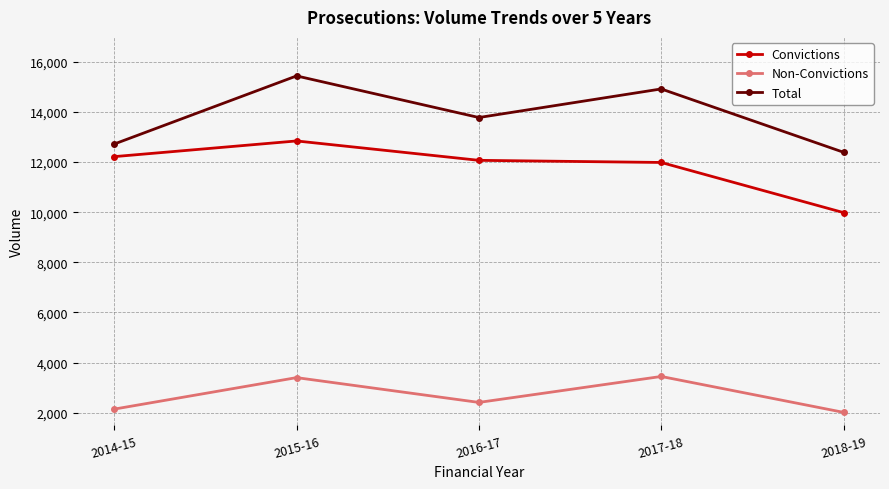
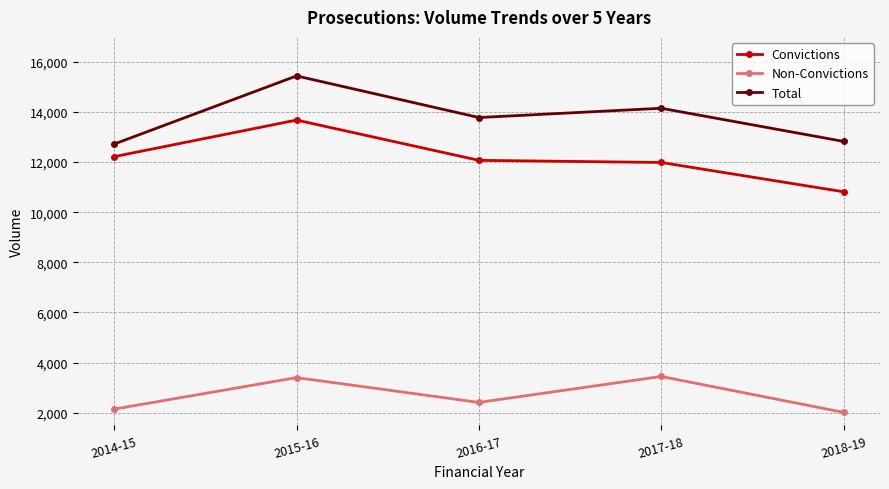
  {
    "Convictions": {
      "2014-15": "12,200",
-     "2015-16": "12,800",
+     "2015-16": "13,700",
      "2016-17": "12,100",
      "2017-18": "12,000",
-     "2018-19": "10,000"
+     "2018-19": "10,800"
    },
    "Non-Convictions": {
      "2014-15": "2,100",
      "2015-16": "3,400",
      "2016-17": "2,400",
      "2017-18": "3,400",
      "2018-19": "2,000"
    },
    "Total": {
      "2014-15": "12,700",
      "2015-16": "15,400",
      "2016-17": "13,800",
-     "2017-18": "14,900",
-     "2018-19": "12,400"
+     "2017-18": "14,200",
+     "2018-19": "12,800"
    }
  }
